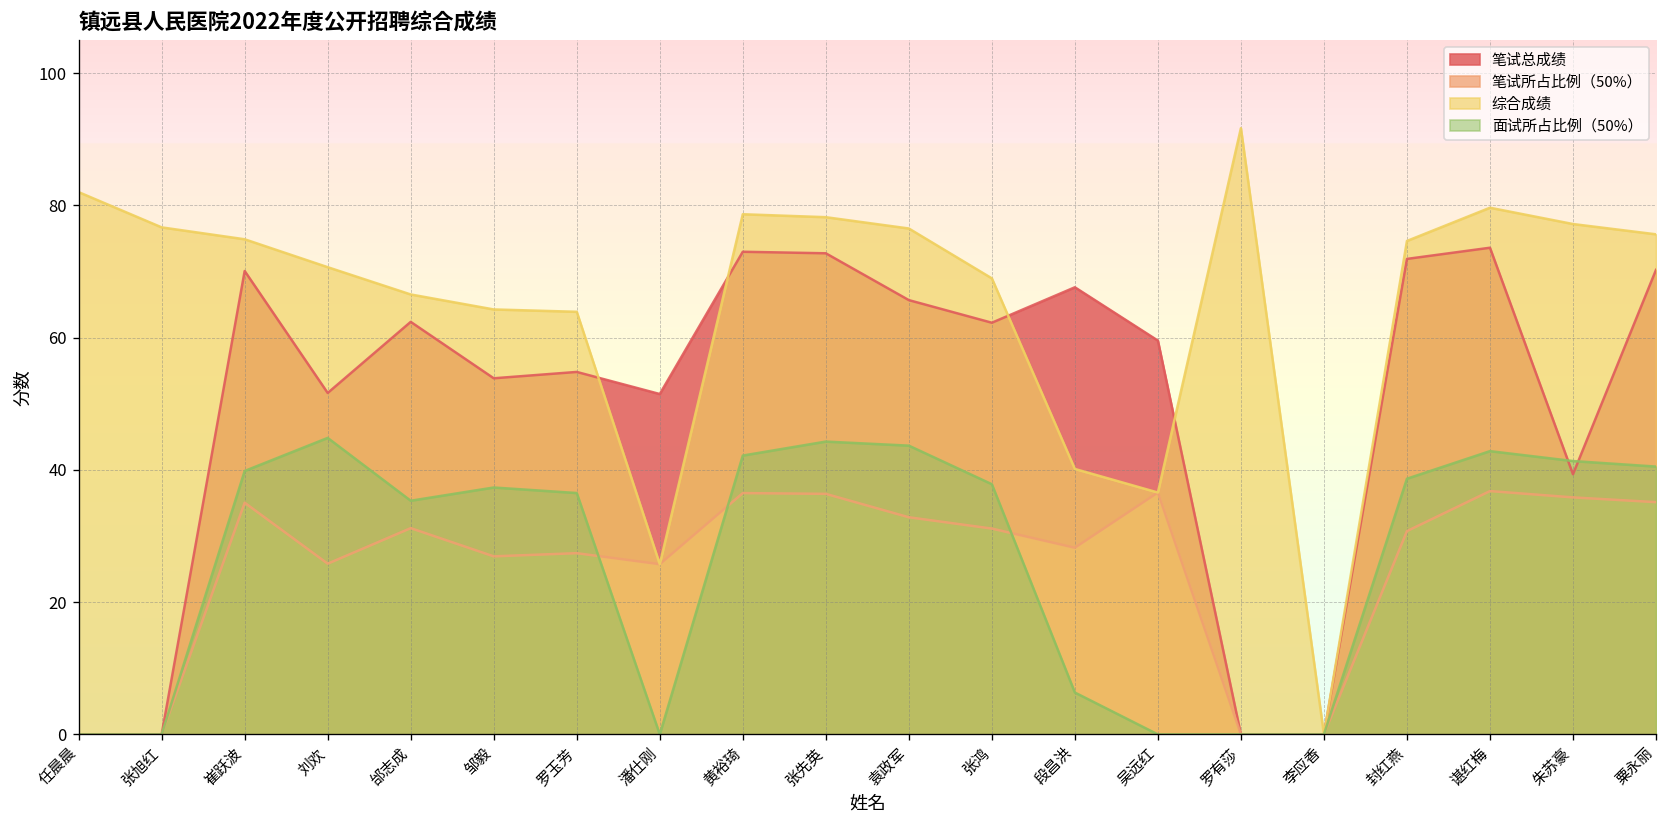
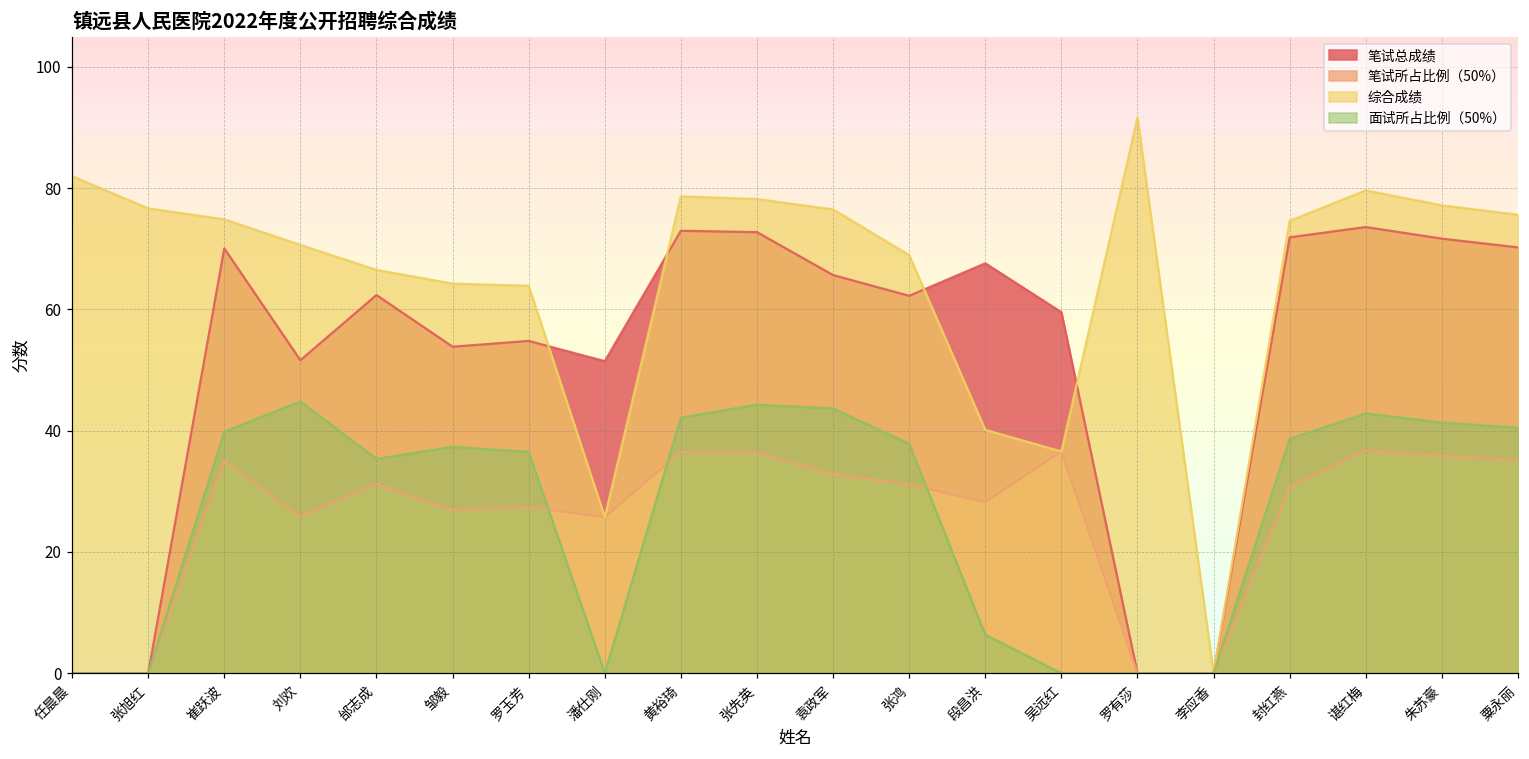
  {
    "笔试总成绩": {
      "崔跃波": 70,
      "刘欢": 52,
      "邰志成": 62,
      "邹毅": 54,
      "罗玉芳": 55,
      "潘仕刚": 51,
      "黄裕琦": 73,
      "张先英": 73,
      "袁政军": 66,
      "张鸿": 62,
      "段昌洪": 68,
      "吴远红": 60,
      "封红燕": 72,
      "谌红梅": 74,
-     "朱苏豪": 39,
+     "朱苏豪": 72,
      "粟永丽": 70
    },
    "面试所占比例（50%）": {
      "崔跃波": 40,
      "刘欢": 45,
      "邰志成": 35,
      "邹毅": 37,
      "罗玉芳": 37,
      "潘仕刚": 0,
      "黄裕琦": 42,
      "张先英": 44,
      "袁政军": 44,
      "张鸿": 38,
      "段昌洪": 6,
      "吴远红": 0,
      "封红燕": 39,
      "谌红梅": 43,
      "朱苏豪": 41,
      "粟永丽": 41
    }
  }
